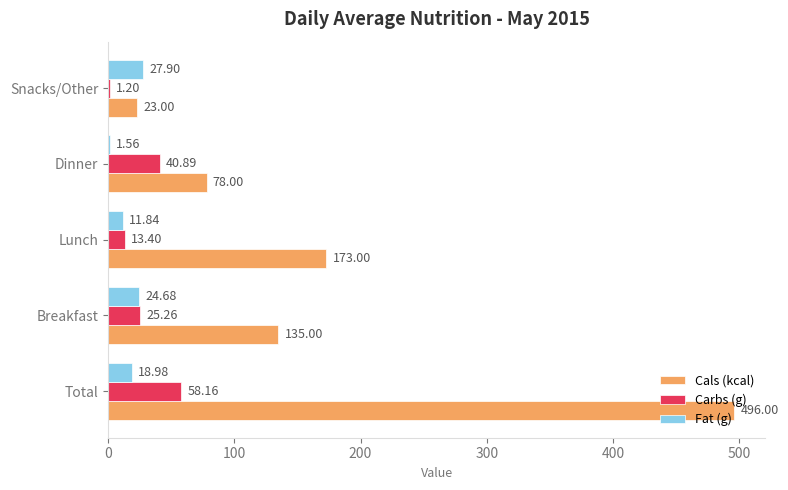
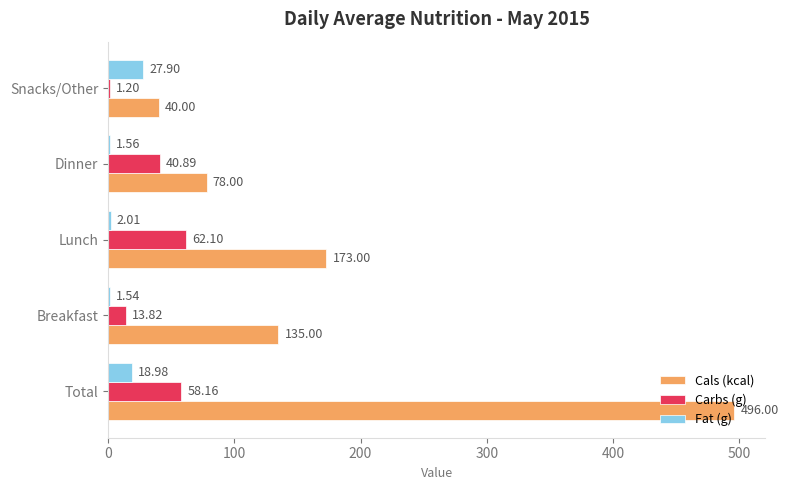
  {
    "Cals (kcal)": {
-     "Snacks/Other": 23.00,
+     "Snacks/Other": 40.00,
      "Dinner": 78.00,
      "Lunch": 173.00,
      "Breakfast": 135.00,
      "Total": 496.00
    },
    "Carbs (g)": {
      "Snacks/Other": 1.20,
      "Dinner": 40.89,
-     "Lunch": 13.40,
-     "Breakfast": 25.26,
+     "Lunch": 62.10,
+     "Breakfast": 13.82,
      "Total": 58.16
    },
    "Fat (g)": {
      "Snacks/Other": 27.90,
      "Dinner": 1.56,
-     "Lunch": 11.84,
-     "Breakfast": 24.68,
+     "Lunch": 2.01,
+     "Breakfast": 1.54,
      "Total": 18.98
    }
  }
